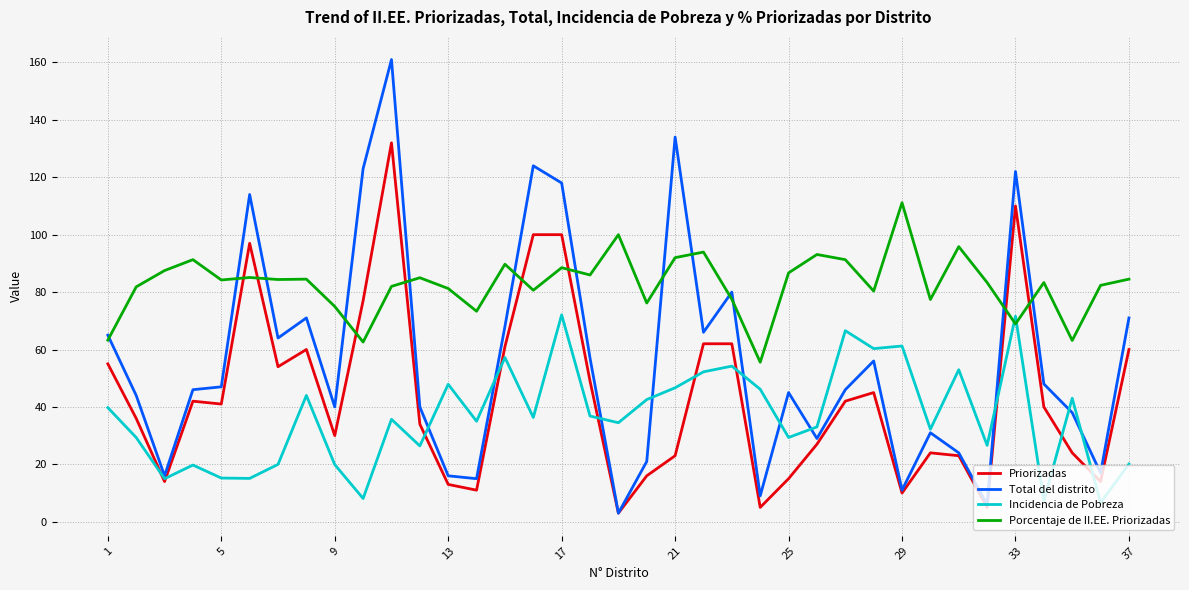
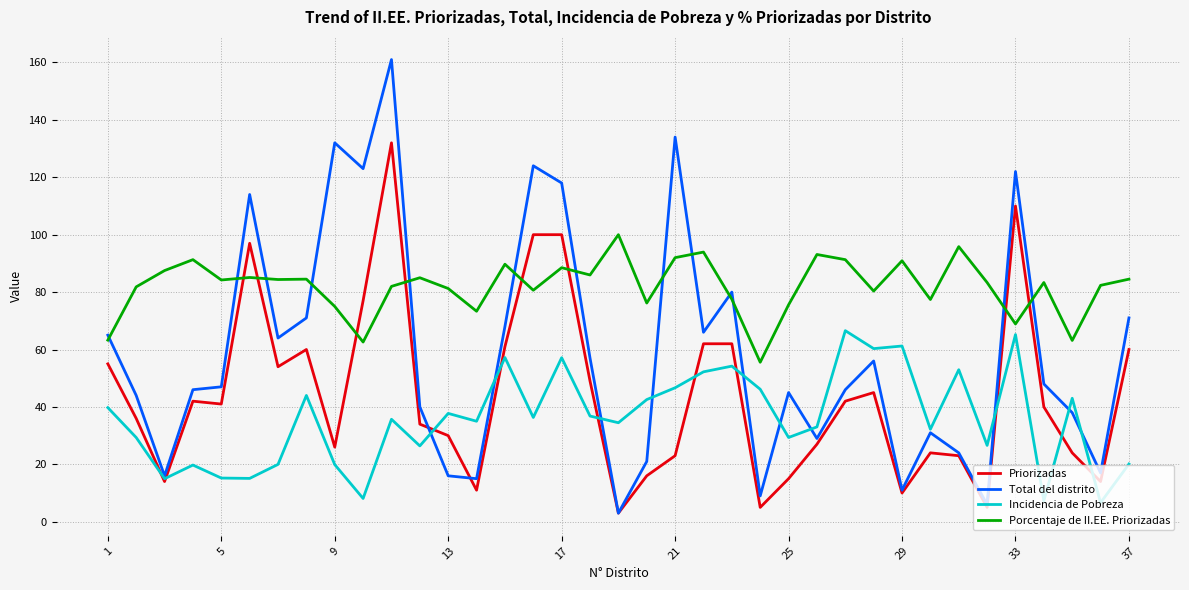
  {
    "Priorizadas": {
      "1": 55,
      "5": 41,
-     "9": 30,
-     "13": 13,
+     "9": 26,
+     "13": 30,
      "17": 100,
      "21": 23,
      "25": 15,
      "29": 10,
      "33": 110,
      "37": 60
    },
    "Total del distrito": {
      "1": 65,
      "5": 47,
-     "9": 40,
+     "9": 132,
      "13": 16,
      "17": 118,
      "21": 134,
      "25": 45,
      "29": 11,
      "33": 122,
      "37": 71
    },
    "Incidencia de Pobreza": {
      "1": 40,
      "5": 15,
      "9": 20,
-     "13": 48,
-     "17": 72,
+     "13": 38,
+     "17": 57,
      "21": 47,
      "25": 29,
      "29": 61,
-     "33": 72,
+     "33": 65,
      "37": 20
    },
    "Porcentaje de II.EE. Priorizadas": {
      "1": 63,
      "5": 84,
      "9": 75,
      "13": 81,
      "17": 89,
      "21": 92,
-     "25": 87,
-     "29": 111,
+     "25": 76,
+     "29": 91,
      "33": 69,
      "37": 85
    }
  }
